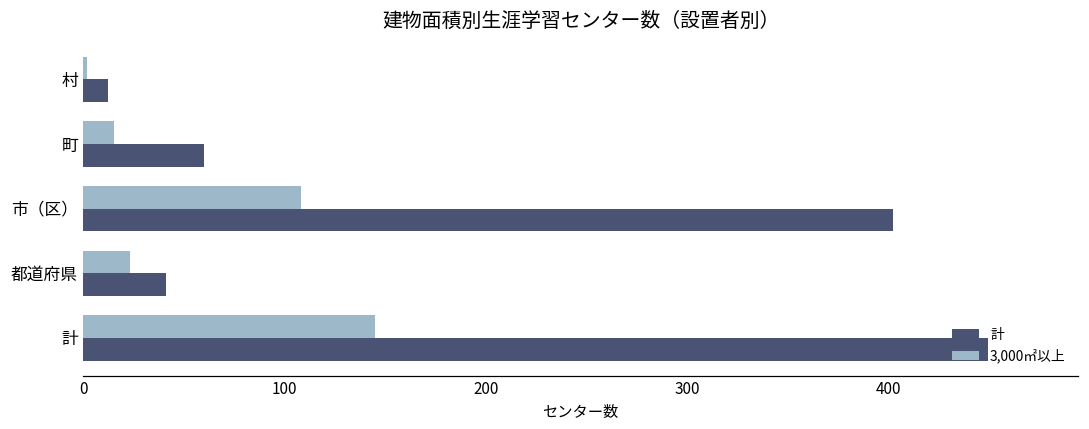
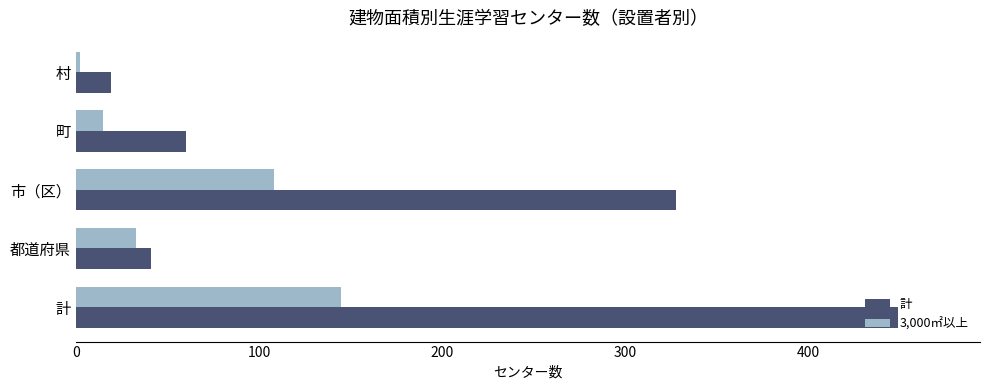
  {
    "計": {
-     "村": 12,
+     "村": 19,
      "町": 60,
-     "市（区）": 402,
+     "市（区）": 328,
      "都道府県": 41,
      "計": 449
    },
    "3,000㎡以上": {
      "村": 2,
      "町": 15,
      "市（区）": 108,
-     "都道府県": 23,
+     "都道府県": 33,
      "計": 145
    }
  }
